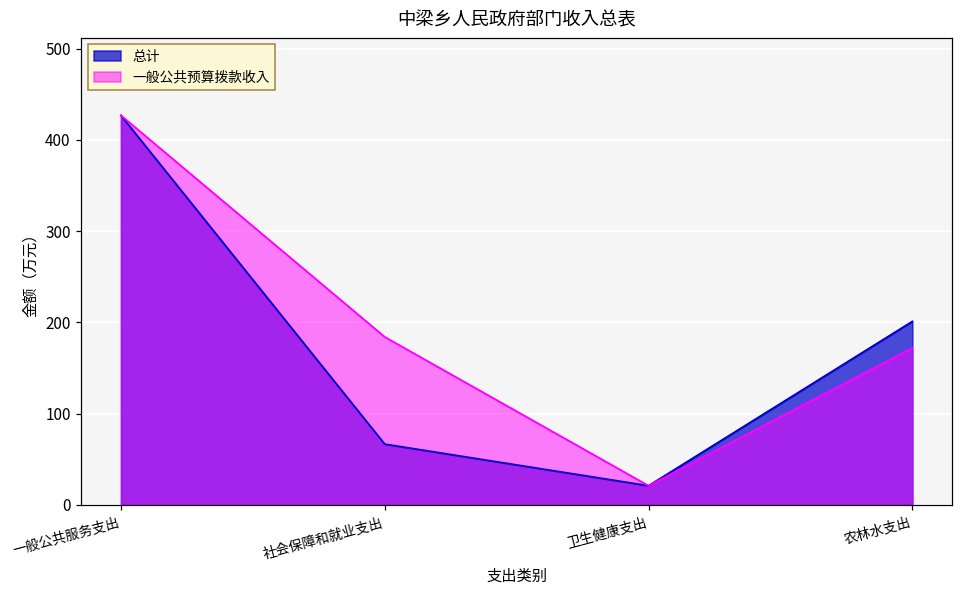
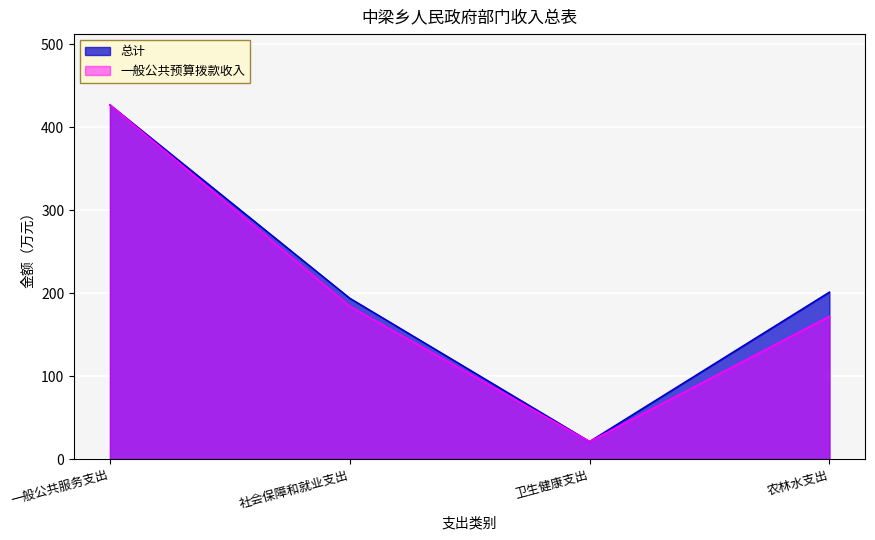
  {
    "总计": {
-     "社会保障和就业支出": 70,
+     "社会保障和就业支出": 190,
      "农林水支出": 200
    },
    "一般公共预算拨款收入": {
      "社会保障和就业支出": 180,
      "农林水支出": 170
    }
  }
